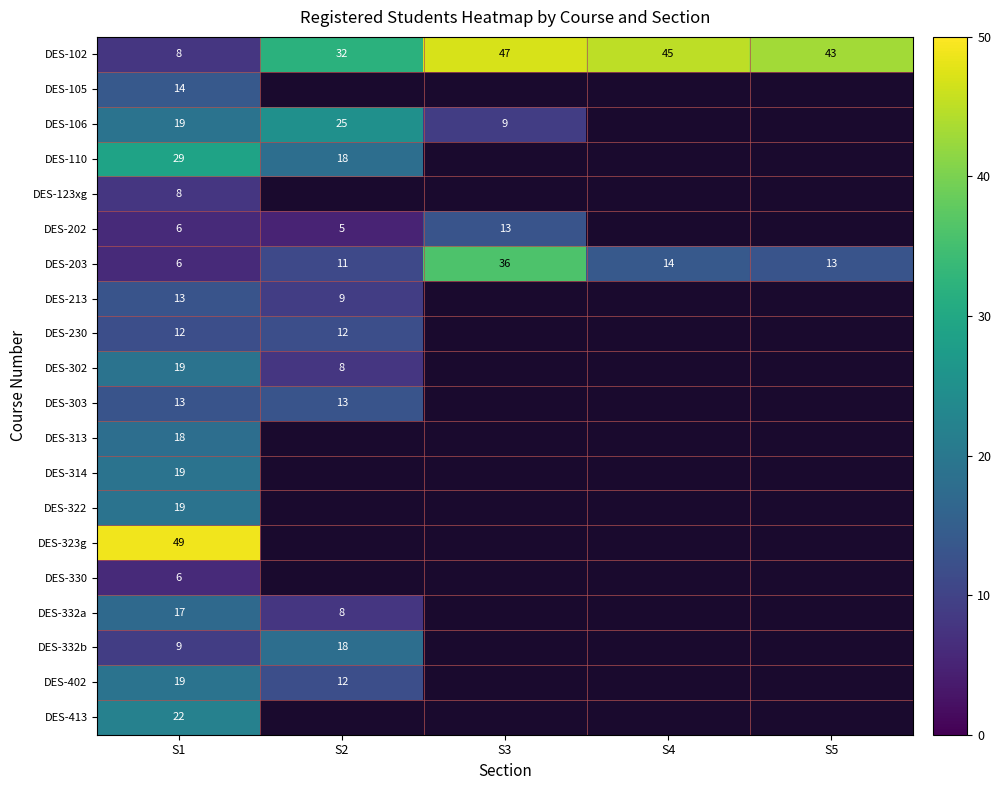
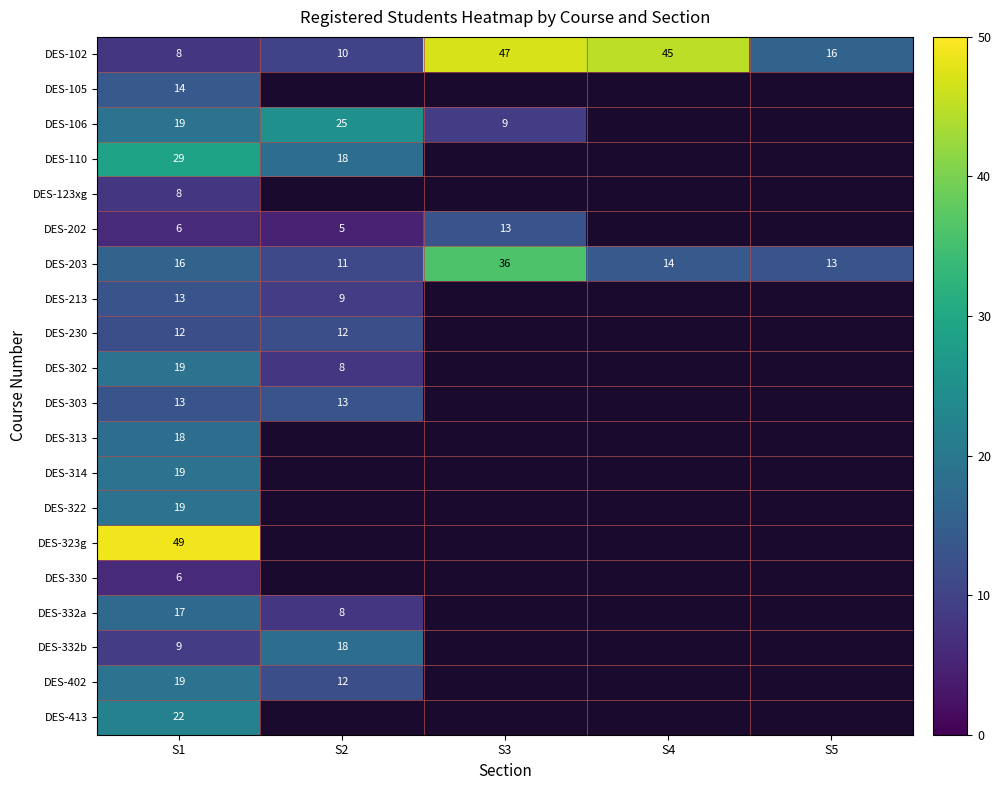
  {
    "DES-102": {
      "S1": 8,
-     "S2": 32,
+     "S2": 10,
      "S3": 47,
      "S4": 45,
-     "S5": 43
+     "S5": 16
    },
    "DES-105": {
      "S1": 14
    },
    "DES-106": {
      "S1": 19,
      "S2": 25,
      "S3": 9
    },
    "DES-110": {
      "S1": 29,
      "S2": 18
    },
    "DES-123xg": {
      "S1": 8
    },
    "DES-202": {
      "S1": 6,
      "S2": 5,
      "S3": 13
    },
    "DES-203": {
-     "S1": 6,
+     "S1": 16,
      "S2": 11,
      "S3": 36,
      "S4": 14,
      "S5": 13
    },
    "DES-213": {
      "S1": 13,
      "S2": 9
    },
    "DES-230": {
      "S1": 12,
      "S2": 12
    },
    "DES-302": {
      "S1": 19,
      "S2": 8
    },
    "DES-303": {
      "S1": 13,
      "S2": 13
    },
    "DES-313": {
      "S1": 18
    },
    "DES-314": {
      "S1": 19
    },
    "DES-322": {
      "S1": 19
    },
    "DES-323g": {
      "S1": 49
    },
    "DES-330": {
      "S1": 6
    },
    "DES-332a": {
      "S1": 17,
      "S2": 8
    },
    "DES-332b": {
      "S1": 9,
      "S2": 18
    },
    "DES-402": {
      "S1": 19,
      "S2": 12
    },
    "DES-413": {
      "S1": 22
    }
  }
